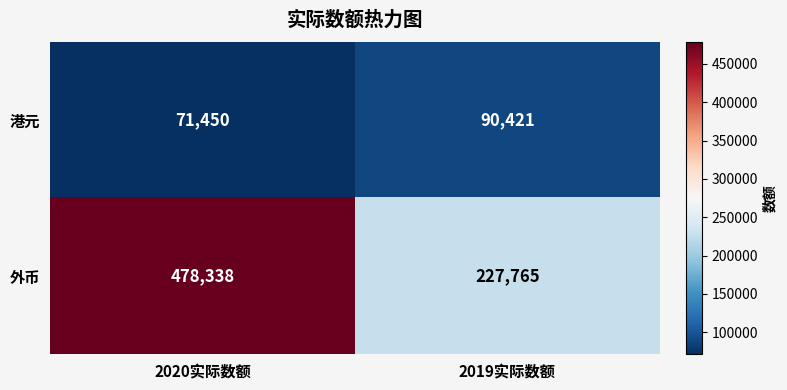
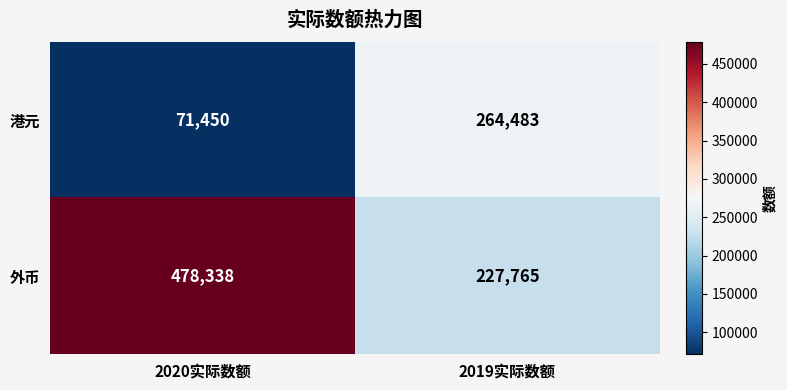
  {
    "港元": {
      "2020实际数额": "71,450",
-     "2019实际数额": "90,421"
+     "2019实际数额": "264,483"
    },
    "外币": {
      "2020实际数额": "478,338",
      "2019实际数额": "227,765"
    }
  }
